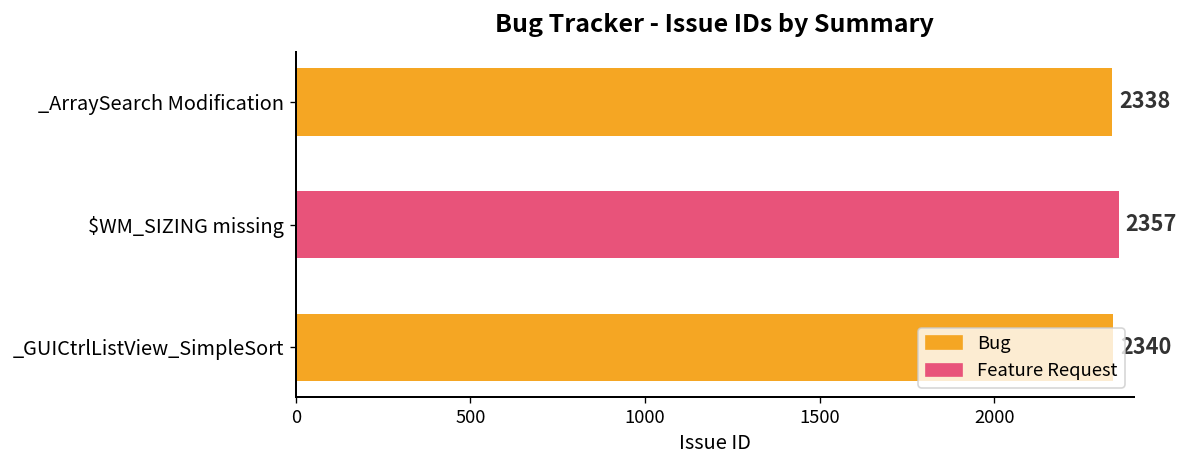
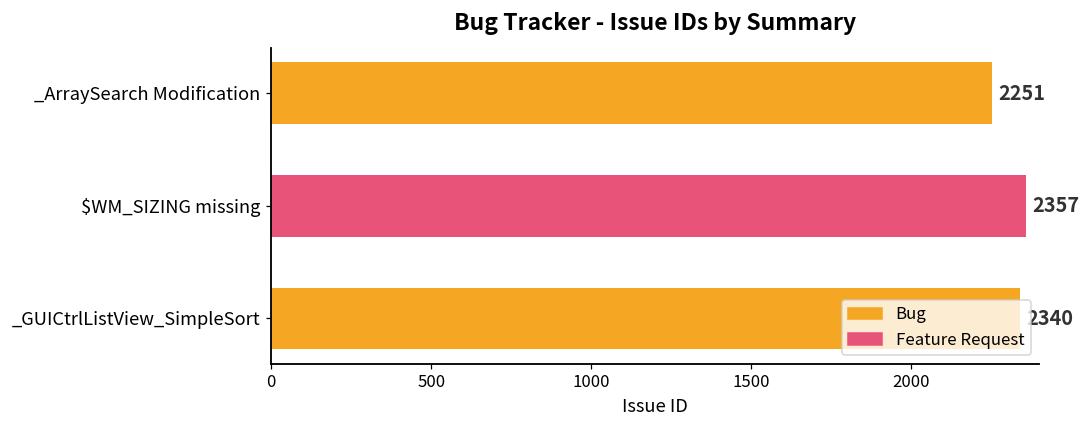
  {
-   "_ArraySearch Modification": 2338,
+   "_ArraySearch Modification": 2251,
    "$WM_SIZING missing": 2357
  }
